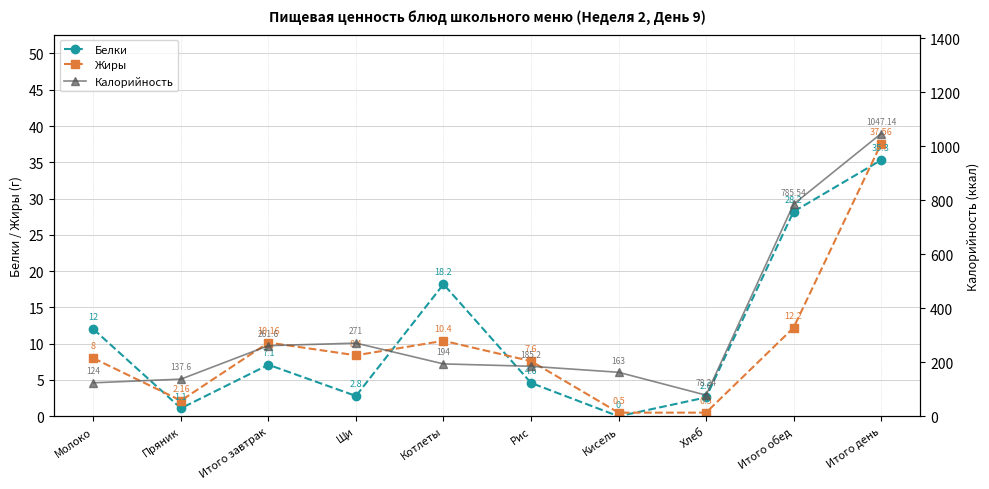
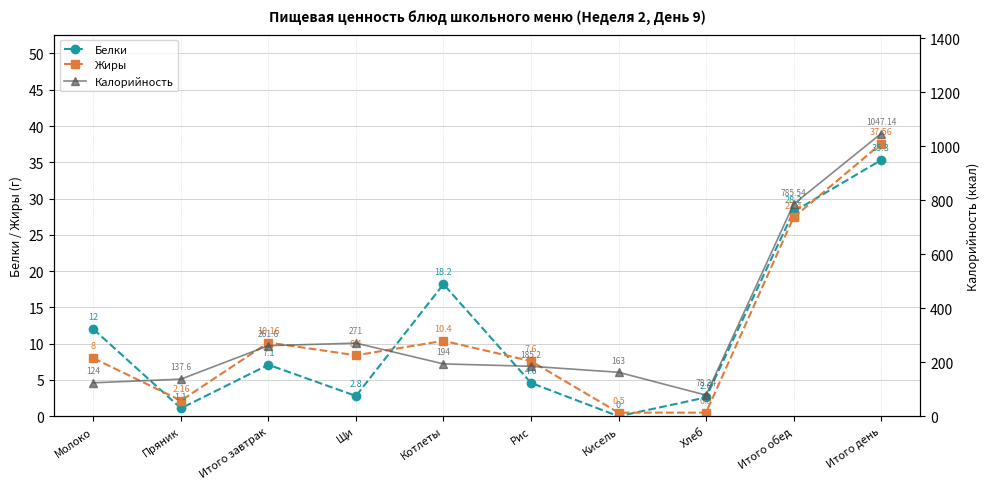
  {
    "Белки": {
      "Молоко": 12,
      "Итого завтрак": 7.1,
      "Щи": 2.8,
      "Котлеты": 18.2
    },
    "Жиры": {
      "Молоко": 8,
      "Пряник": 2.16,
      "Котлеты": 10.4,
-     "Итого обед": 12.2
+     "Итого обед": 27.4
    },
    "Калорийность": {
      "Молоко": 124,
      "Пряник": 137.6,
      "Щи": 271,
      "Котлеты": 194,
      "Кисель": 163,
      "Итого обед": 785.54,
      "Итого день": 1047.14
    }
  }
